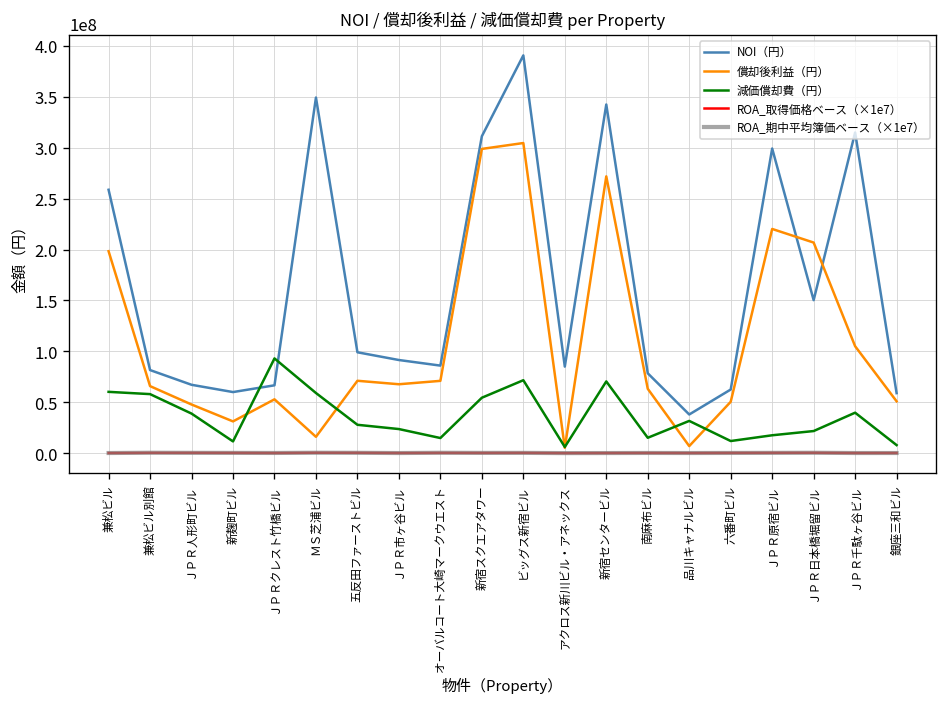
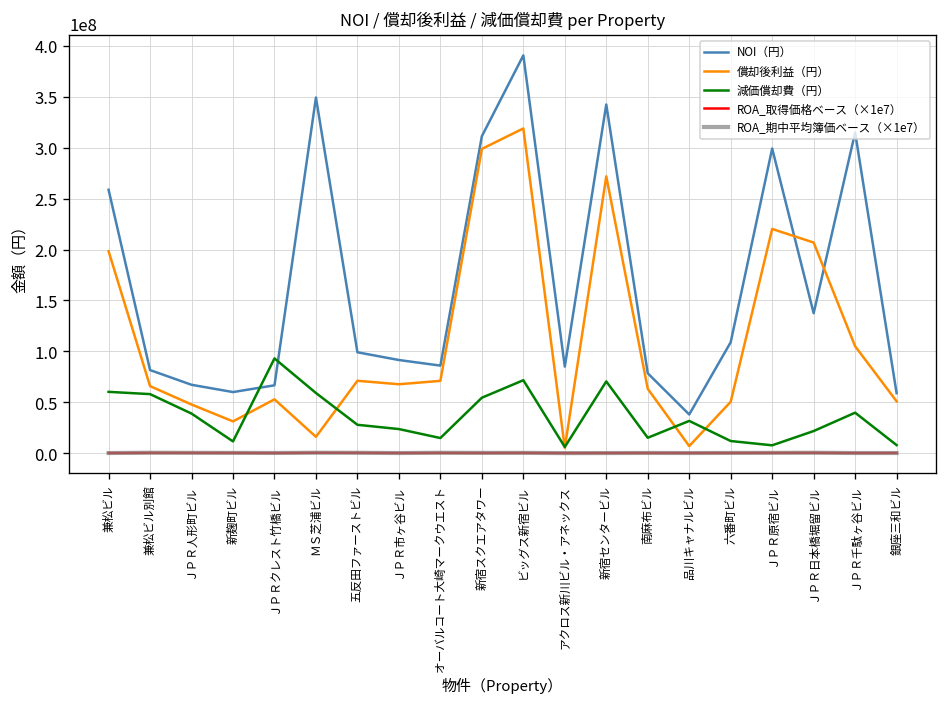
  {
    "NOI（円）": {
      "兼松ビル": 260000000,
      "兼松ビル別館": 80000000,
      "ＪＰＲ人形町ビル": 70000000,
      "新麹町ビル": 60000000,
      "ＪＰＲクレスト竹橋ビル": 70000000,
      "ＭＳ芝浦ビル": 350000000,
      "五反田ファーストビル": 100000000,
      "ＪＰＲ市ヶ谷ビル": 90000000,
      "オーバルコート大崎マークウエスト": 90000000,
      "新宿スクエアタワー": 310000000,
      "ビッグス新宿ビル": 390000000,
      "アクロス新川ビル・アネックス": 90000000,
      "新宿センタービル": 340000000,
      "南麻布ビル": 80000000,
      "品川キャナルビル": 40000000,
-     "六番町ビル": 60000000,
+     "六番町ビル": 110000000,
      "ＪＰＲ原宿ビル": 300000000,
-     "ＪＰＲ日本橋堀留ビル": 150000000,
+     "ＪＰＲ日本橋堀留ビル": 140000000,
      "銀座三和ビル": 60000000
    },
    "償却後利益（円）": {
      "兼松ビル": 200000000,
      "兼松ビル別館": 70000000,
      "ＪＰＲ人形町ビル": 50000000,
      "新麹町ビル": 30000000,
      "ＪＰＲクレスト竹橋ビル": 50000000,
      "ＭＳ芝浦ビル": 20000000,
      "五反田ファーストビル": 70000000,
      "ＪＰＲ市ヶ谷ビル": 70000000,
      "オーバルコート大崎マークウエスト": 70000000,
      "新宿スクエアタワー": 300000000,
-     "ビッグス新宿ビル": 300000000,
+     "ビッグス新宿ビル": 320000000,
      "新宿センタービル": 270000000,
      "南麻布ビル": 60000000,
      "品川キャナルビル": 10000000,
      "六番町ビル": 50000000,
      "ＪＰＲ原宿ビル": 220000000,
      "ＪＰＲ日本橋堀留ビル": 210000000,
      "ＪＰＲ千駄ヶ谷ビル": 110000000,
      "銀座三和ビル": 50000000
    },
    "減価償却費（円）": {
      "兼松ビル": 60000000,
      "兼松ビル別館": 60000000,
      "ＪＰＲ人形町ビル": 40000000,
      "新麹町ビル": 10000000,
      "ＪＰＲクレスト竹橋ビル": 90000000,
      "ＭＳ芝浦ビル": 60000000,
      "五反田ファーストビル": 30000000,
      "ＪＰＲ市ヶ谷ビル": 20000000,
      "オーバルコート大崎マークウエスト": 10000000,
      "新宿スクエアタワー": 50000000,
      "ビッグス新宿ビル": 70000000,
      "新宿センタービル": 70000000,
      "南麻布ビル": 20000000,
      "品川キャナルビル": 30000000,
      "六番町ビル": 10000000,
-     "ＪＰＲ原宿ビル": 20000000,
+     "ＪＰＲ原宿ビル": 10000000,
      "ＪＰＲ日本橋堀留ビル": 20000000,
      "ＪＰＲ千駄ヶ谷ビル": 40000000,
      "銀座三和ビル": 10000000
    },
    "ROA_期中平均簿価ベース（×1e7）": {
      "兼松ビル": 0,
      "兼松ビル別館": 0,
      "ＪＰＲ人形町ビル": 0,
      "新麹町ビル": 0,
      "ＪＰＲクレスト竹橋ビル": 0,
      "ＭＳ芝浦ビル": 0,
      "五反田ファーストビル": 0,
      "ＪＰＲ市ヶ谷ビル": 0,
      "オーバルコート大崎マークウエスト": 0,
      "新宿スクエアタワー": 0,
      "ビッグス新宿ビル": 0,
      "アクロス新川ビル・アネックス": 0,
      "新宿センタービル": 0,
      "南麻布ビル": 0,
      "品川キャナルビル": 0,
      "六番町ビル": 0,
      "ＪＰＲ原宿ビル": 0,
      "ＪＰＲ日本橋堀留ビル": 0,
      "ＪＰＲ千駄ヶ谷ビル": 0,
      "銀座三和ビル": 0
    }
  }
